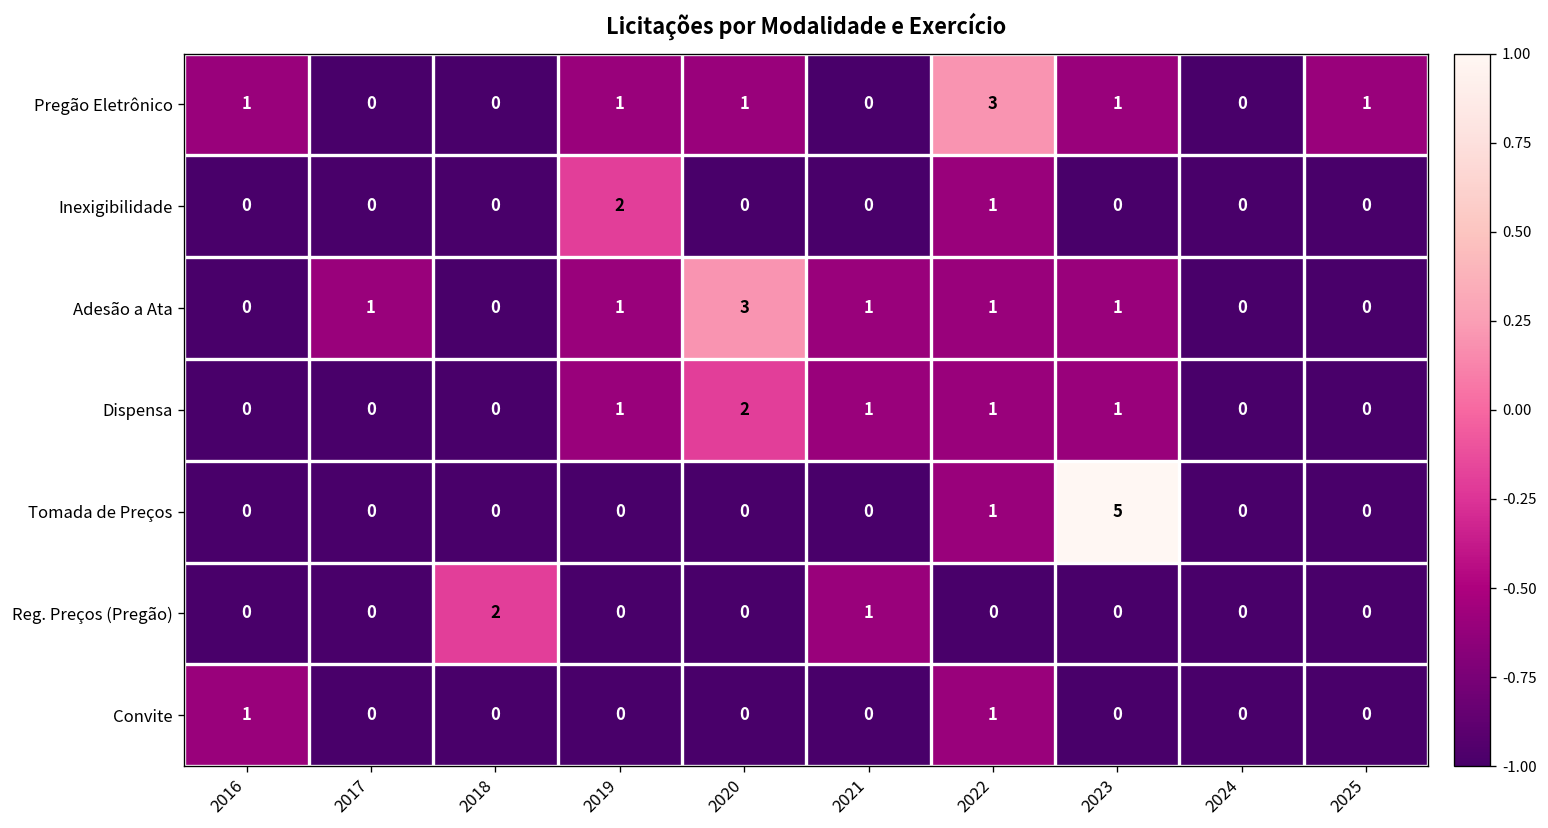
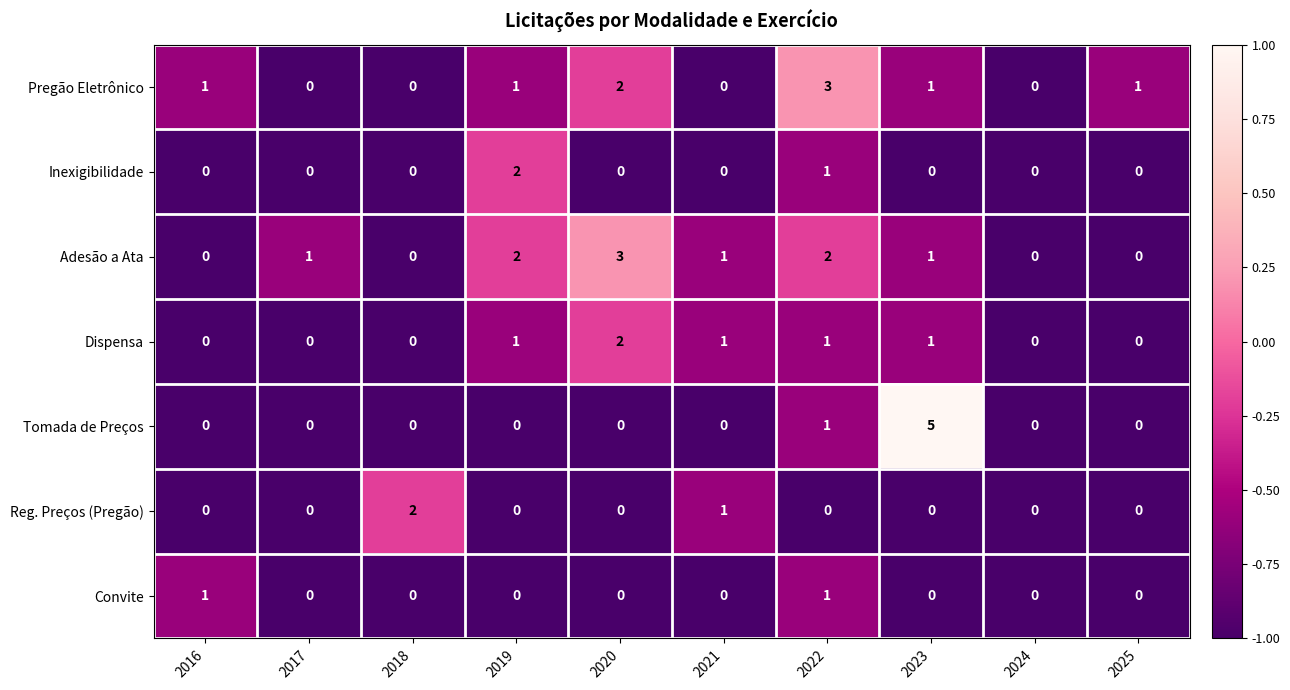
  {
    "Pregão Eletrônico": {
      "2016": 1,
      "2017": 0,
      "2018": 0,
      "2019": 1,
-     "2020": 1,
+     "2020": 2,
      "2021": 0,
      "2022": 3,
      "2023": 1,
      "2024": 0,
      "2025": 1
    },
    "Inexigibilidade": {
      "2016": 0,
      "2017": 0,
      "2018": 0,
      "2019": 2,
      "2020": 0,
      "2021": 0,
      "2022": 1,
      "2023": 0,
      "2024": 0,
      "2025": 0
    },
    "Adesão a Ata": {
      "2016": 0,
      "2017": 1,
      "2018": 0,
-     "2019": 1,
+     "2019": 2,
      "2020": 3,
      "2021": 1,
-     "2022": 1,
+     "2022": 2,
      "2023": 1,
      "2024": 0,
      "2025": 0
    },
    "Dispensa": {
      "2016": 0,
      "2017": 0,
      "2018": 0,
      "2019": 1,
      "2020": 2,
      "2021": 1,
      "2022": 1,
      "2023": 1,
      "2024": 0,
      "2025": 0
    },
    "Tomada de Preços": {
      "2016": 0,
      "2017": 0,
      "2018": 0,
      "2019": 0,
      "2020": 0,
      "2021": 0,
      "2022": 1,
      "2023": 5,
      "2024": 0,
      "2025": 0
    },
    "Reg. Preços (Pregão)": {
      "2016": 0,
      "2017": 0,
      "2018": 2,
      "2019": 0,
      "2020": 0,
      "2021": 1,
      "2022": 0,
      "2023": 0,
      "2024": 0,
      "2025": 0
    },
    "Convite": {
      "2016": 1,
      "2017": 0,
      "2018": 0,
      "2019": 0,
      "2020": 0,
      "2021": 0,
      "2022": 1,
      "2023": 0,
      "2024": 0,
      "2025": 0
    }
  }
